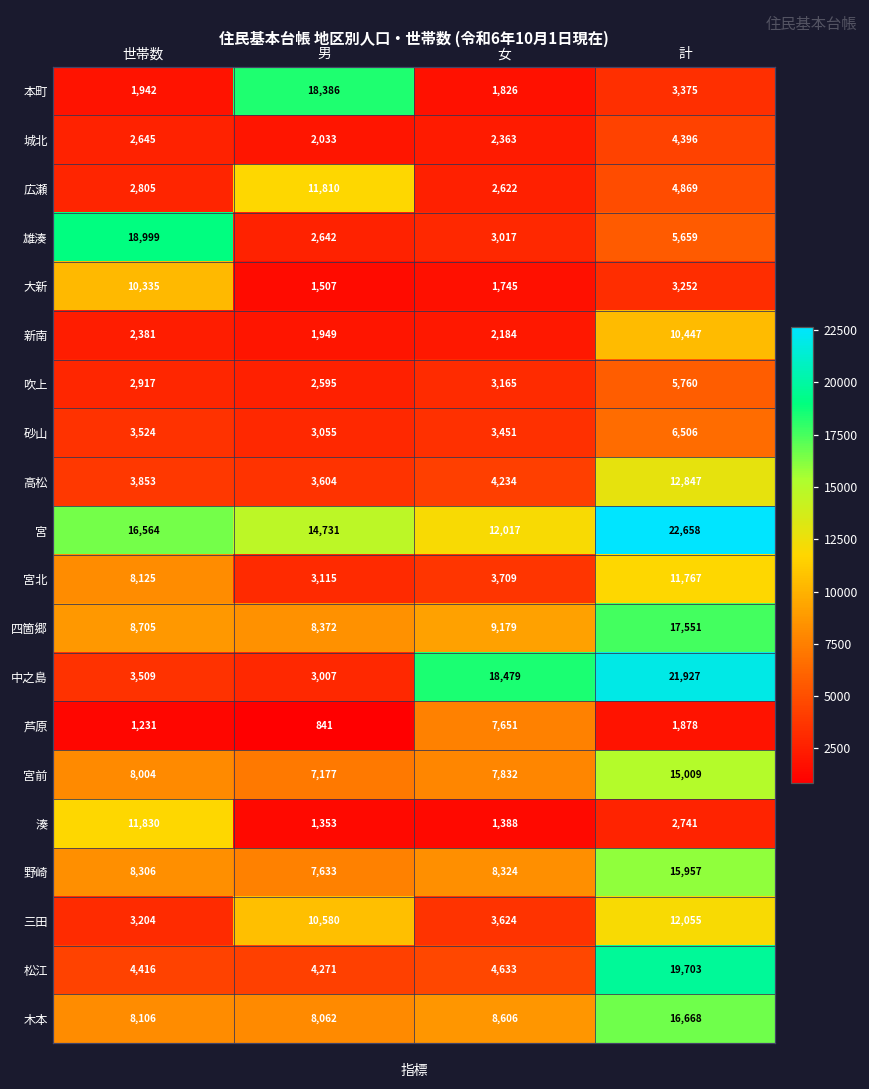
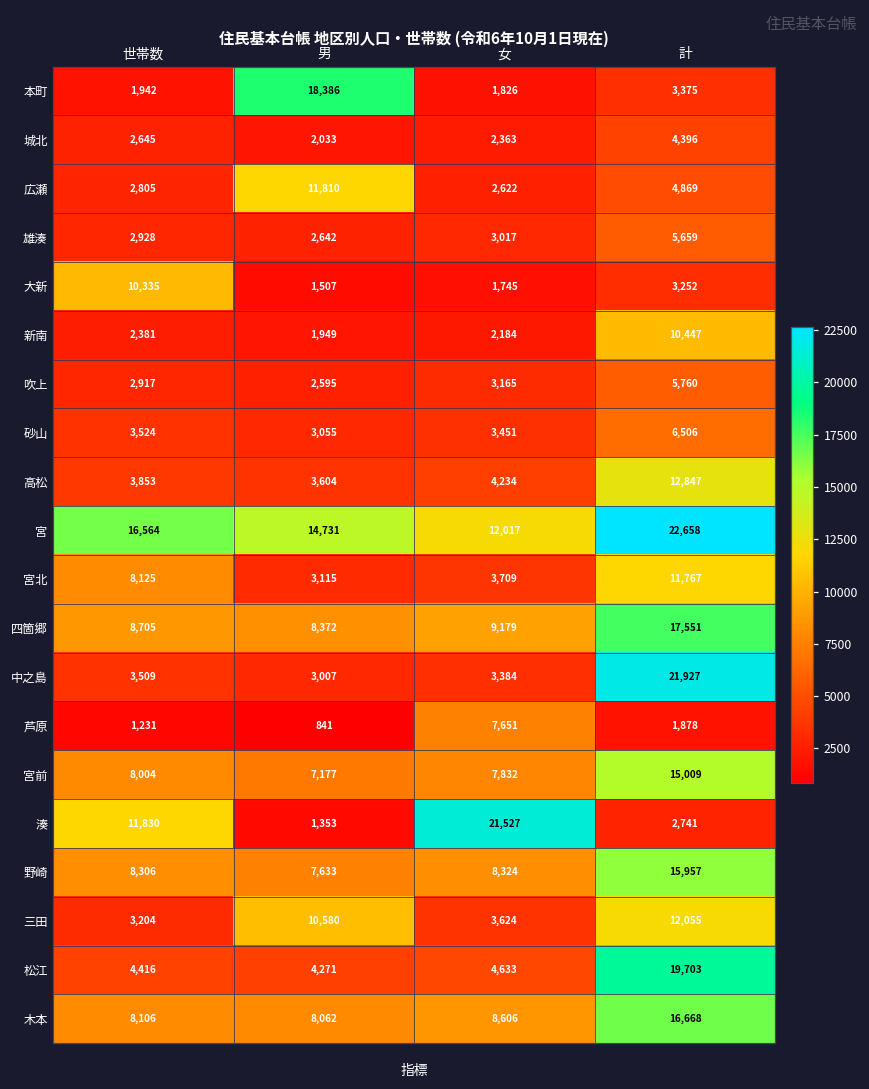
  {
    "本町": {
      "世帯数": "1,942",
      "男": "18,386",
      "女": "1,826",
      "計": "3,375"
    },
    "城北": {
      "世帯数": "2,645",
      "男": "2,033",
      "女": "2,363",
      "計": "4,396"
    },
    "広瀬": {
      "世帯数": "2,805",
      "男": "11,810",
      "女": "2,622",
      "計": "4,869"
    },
    "雄湊": {
-     "世帯数": "18,999",
+     "世帯数": "2,928",
      "男": "2,642",
      "女": "3,017",
      "計": "5,659"
    },
    "大新": {
      "世帯数": "10,335",
      "男": "1,507",
      "女": "1,745",
      "計": "3,252"
    },
    "新南": {
      "世帯数": "2,381",
      "男": "1,949",
      "女": "2,184",
      "計": "10,447"
    },
    "吹上": {
      "世帯数": "2,917",
      "男": "2,595",
      "女": "3,165",
      "計": "5,760"
    },
    "砂山": {
      "世帯数": "3,524",
      "男": "3,055",
      "女": "3,451",
      "計": "6,506"
    },
    "高松": {
      "世帯数": "3,853",
      "男": "3,604",
      "女": "4,234",
      "計": "12,847"
    },
    "宮": {
      "世帯数": "16,564",
      "男": "14,731",
      "女": "12,017",
      "計": "22,658"
    },
    "宮北": {
      "世帯数": "8,125",
      "男": "3,115",
      "女": "3,709",
      "計": "11,767"
    },
    "四箇郷": {
      "世帯数": "8,705",
      "男": "8,372",
      "女": "9,179",
      "計": "17,551"
    },
    "中之島": {
      "世帯数": "3,509",
      "男": "3,007",
-     "女": "18,479",
+     "女": "3,384",
      "計": "21,927"
    },
    "芦原": {
      "世帯数": "1,231",
      "男": "841",
      "女": "7,651",
      "計": "1,878"
    },
    "宮前": {
      "世帯数": "8,004",
      "男": "7,177",
      "女": "7,832",
      "計": "15,009"
    },
    "湊": {
      "世帯数": "11,830",
      "男": "1,353",
-     "女": "1,388",
+     "女": "21,527",
      "計": "2,741"
    },
    "野崎": {
      "世帯数": "8,306",
      "男": "7,633",
      "女": "8,324",
      "計": "15,957"
    },
    "三田": {
      "世帯数": "3,204",
      "男": "10,580",
      "女": "3,624",
      "計": "12,055"
    },
    "松江": {
      "世帯数": "4,416",
      "男": "4,271",
      "女": "4,633",
      "計": "19,703"
    },
    "木本": {
      "世帯数": "8,106",
      "男": "8,062",
      "女": "8,606",
      "計": "16,668"
    }
  }
